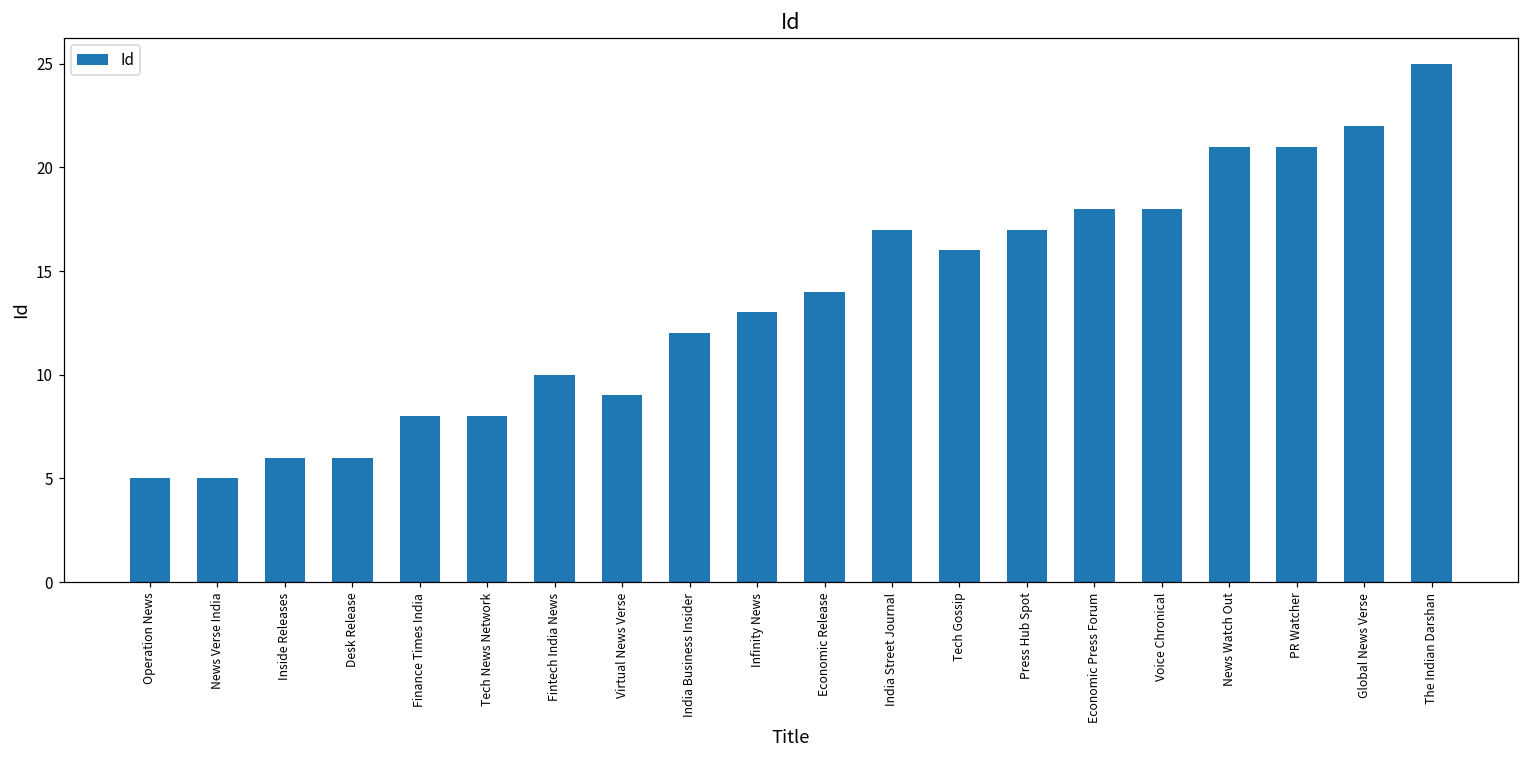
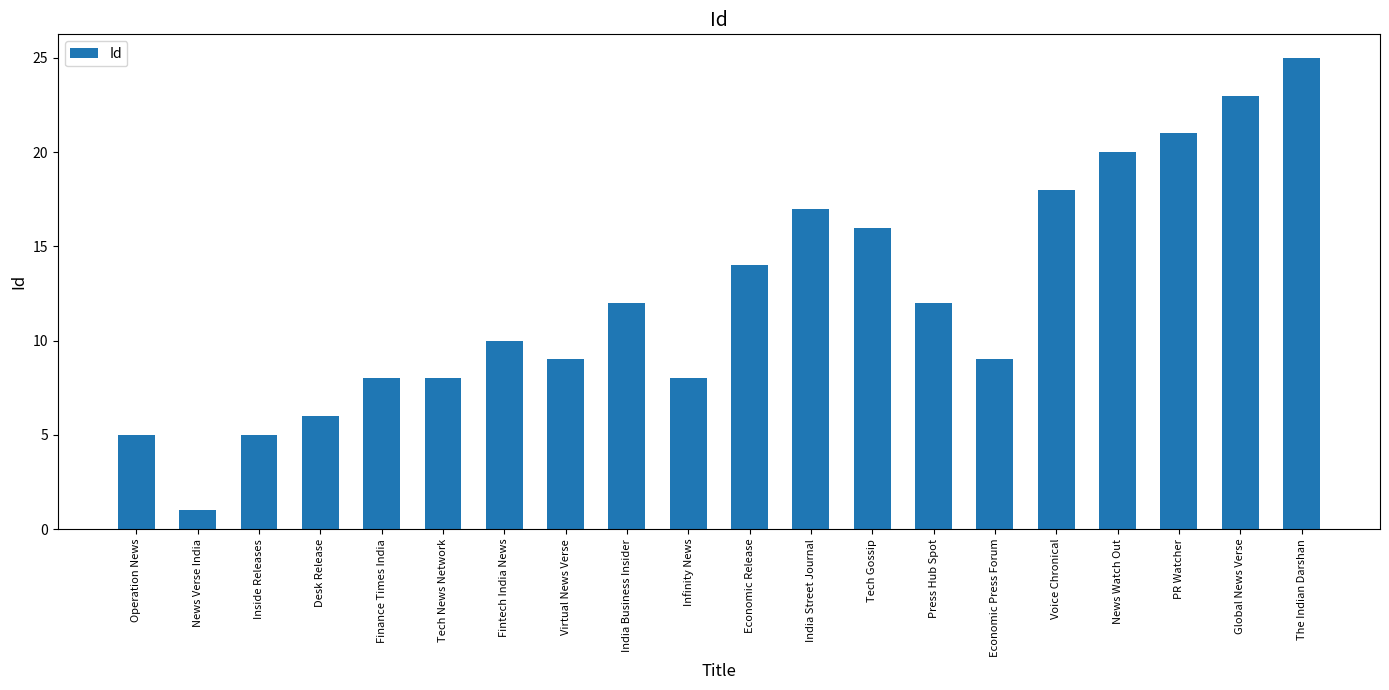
  {
    "Operation News": 5,
-   "News Verse India": 5,
-   "Inside Releases": 6,
+   "News Verse India": 1,
+   "Inside Releases": 5,
    "Desk Release": 6,
    "Finance Times India": 8,
    "Tech News Network": 8,
    "Fintech India News": 10,
    "Virtual News Verse": 9,
    "India Business Insider": 12,
-   "Infinity News": 13,
+   "Infinity News": 8,
    "Economic Release": 14,
    "India Street Journal": 17,
    "Tech Gossip": 16,
-   "Press Hub Spot": 17,
-   "Economic Press Forum": 18,
+   "Press Hub Spot": 12,
+   "Economic Press Forum": 9,
    "Voice Chronical": 18,
-   "News Watch Out": 21,
+   "News Watch Out": 20,
    "PR Watcher": 21,
-   "Global News Verse": 22,
+   "Global News Verse": 23,
    "The Indian Darshan": 25
  }
